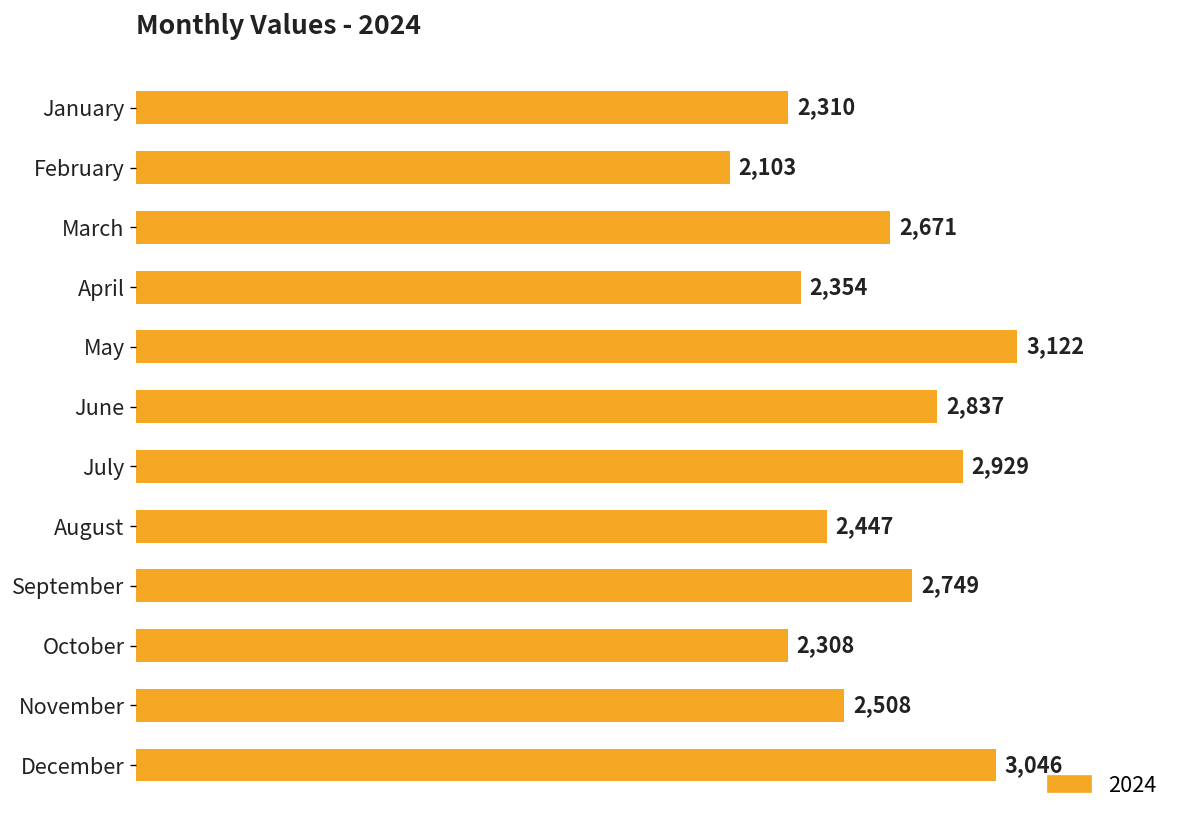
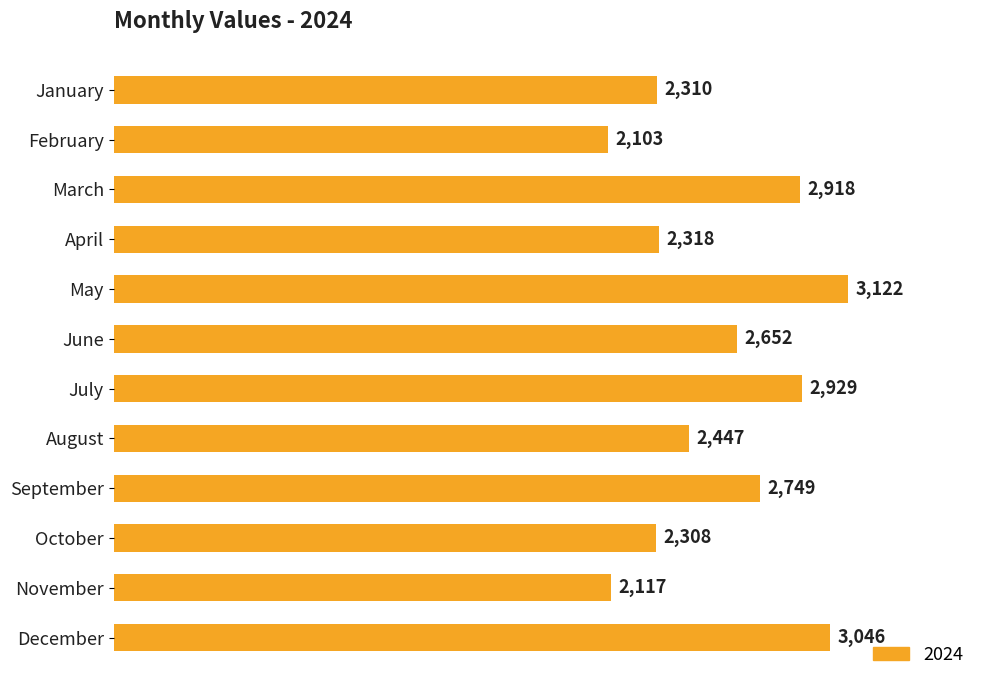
  {
    "January": "2,310",
    "February": "2,103",
-   "March": "2,671",
-   "April": "2,354",
+   "March": "2,918",
+   "April": "2,318",
    "May": "3,122",
-   "June": "2,837",
+   "June": "2,652",
    "July": "2,929",
    "August": "2,447",
    "September": "2,749",
    "October": "2,308",
-   "November": "2,508",
+   "November": "2,117",
    "December": "3,046"
  }
